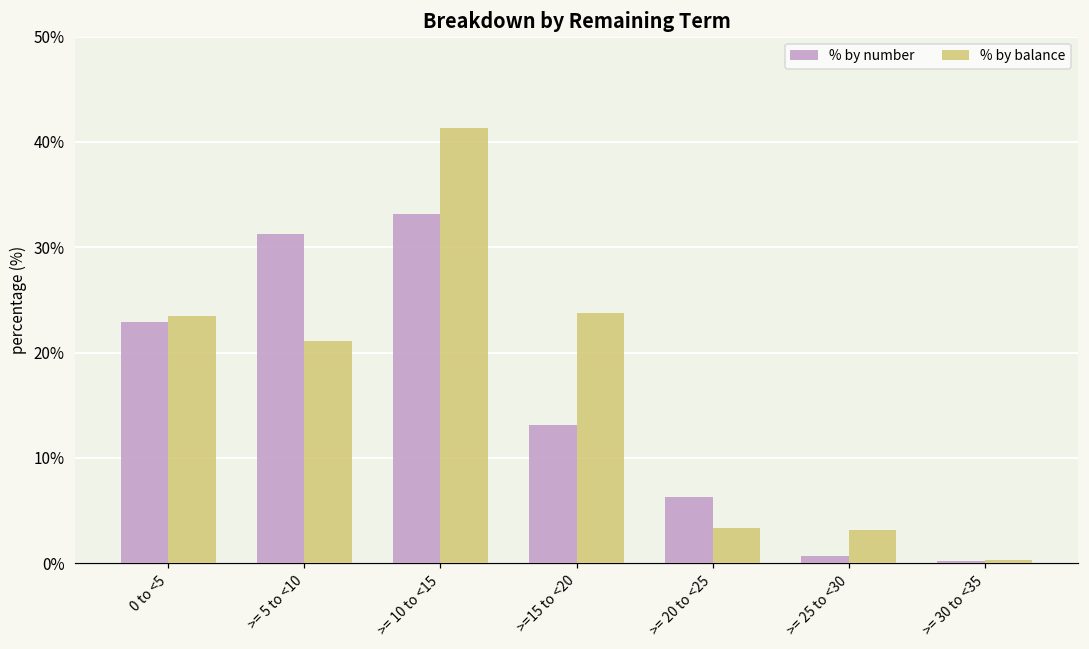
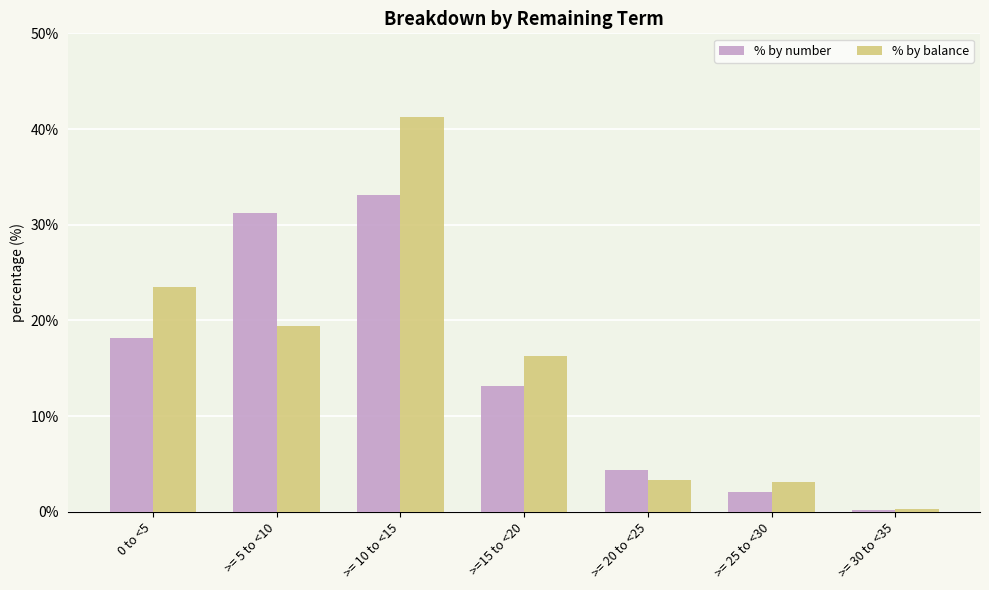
  {
    "% by number": {
-     "0 to <5": "23%",
+     "0 to <5": "18%",
      ">= 5 to <10": "31%",
      ">= 10 to <15": "33%",
      ">=15 to <20": "13%",
-     ">= 20 to <25": "6%",
-     ">= 25 to <30": "1%"
+     ">= 20 to <25": "4%",
+     ">= 25 to <30": "2%"
    },
    "% by balance": {
      "0 to <5": "24%",
-     ">= 5 to <10": "21%",
+     ">= 5 to <10": "19%",
      ">= 10 to <15": "41%",
-     ">=15 to <20": "24%",
+     ">=15 to <20": "16%",
      ">= 20 to <25": "3%",
      ">= 25 to <30": "3%",
      ">= 30 to <35": "0%"
    }
  }
